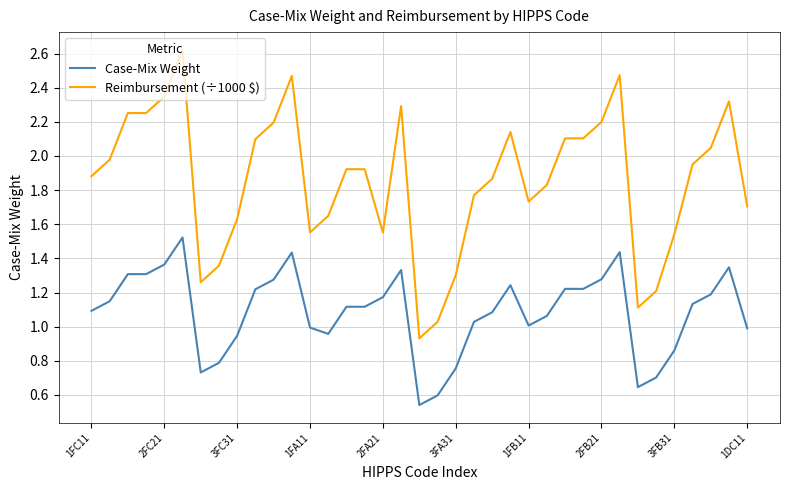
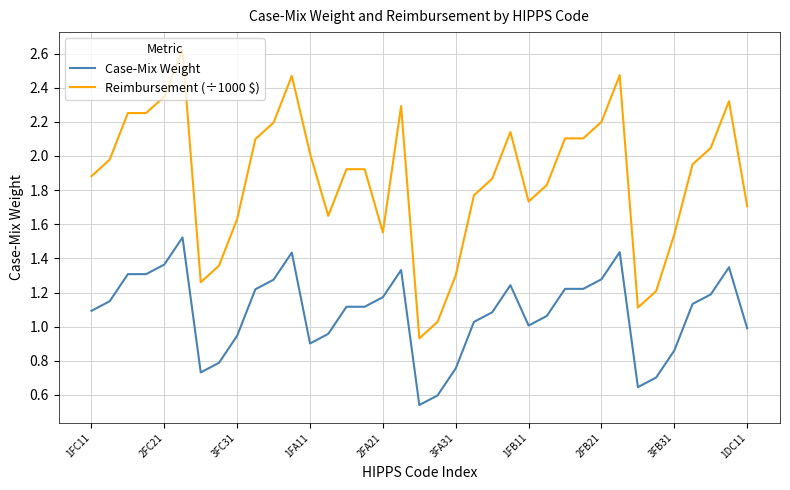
  {
    "Case-Mix Weight": {
      "1FC11": 1.09,
      "2FC21": 1.36,
      "3FC31": 0.95,
-     "1FA11": 0.99,
+     "1FA11": 0.90,
      "2FA21": 1.17,
      "3FA31": 0.76,
      "1FB11": 1.01,
      "2FB21": 1.28,
      "3FB31": 0.86,
      "1DC11": 0.99
    },
    "Reimbursement (÷1000 $)": {
      "1FC11": 1.88,
      "3FC31": 1.63,
-     "1FA11": 1.55,
+     "1FA11": 2.01,
      "2FA21": 1.55,
      "3FA31": 1.30,
      "1FB11": 1.73,
      "2FB21": 2.20,
      "3FB31": 1.54,
      "1DC11": 1.70
    }
  }
